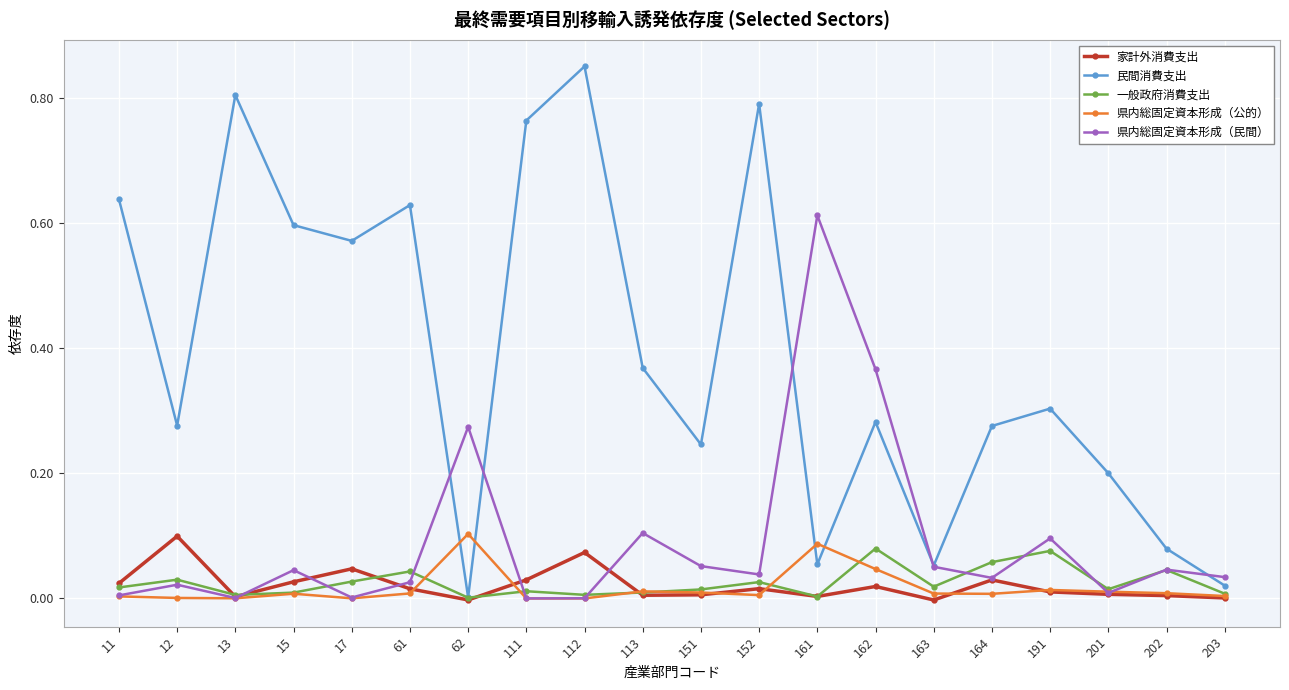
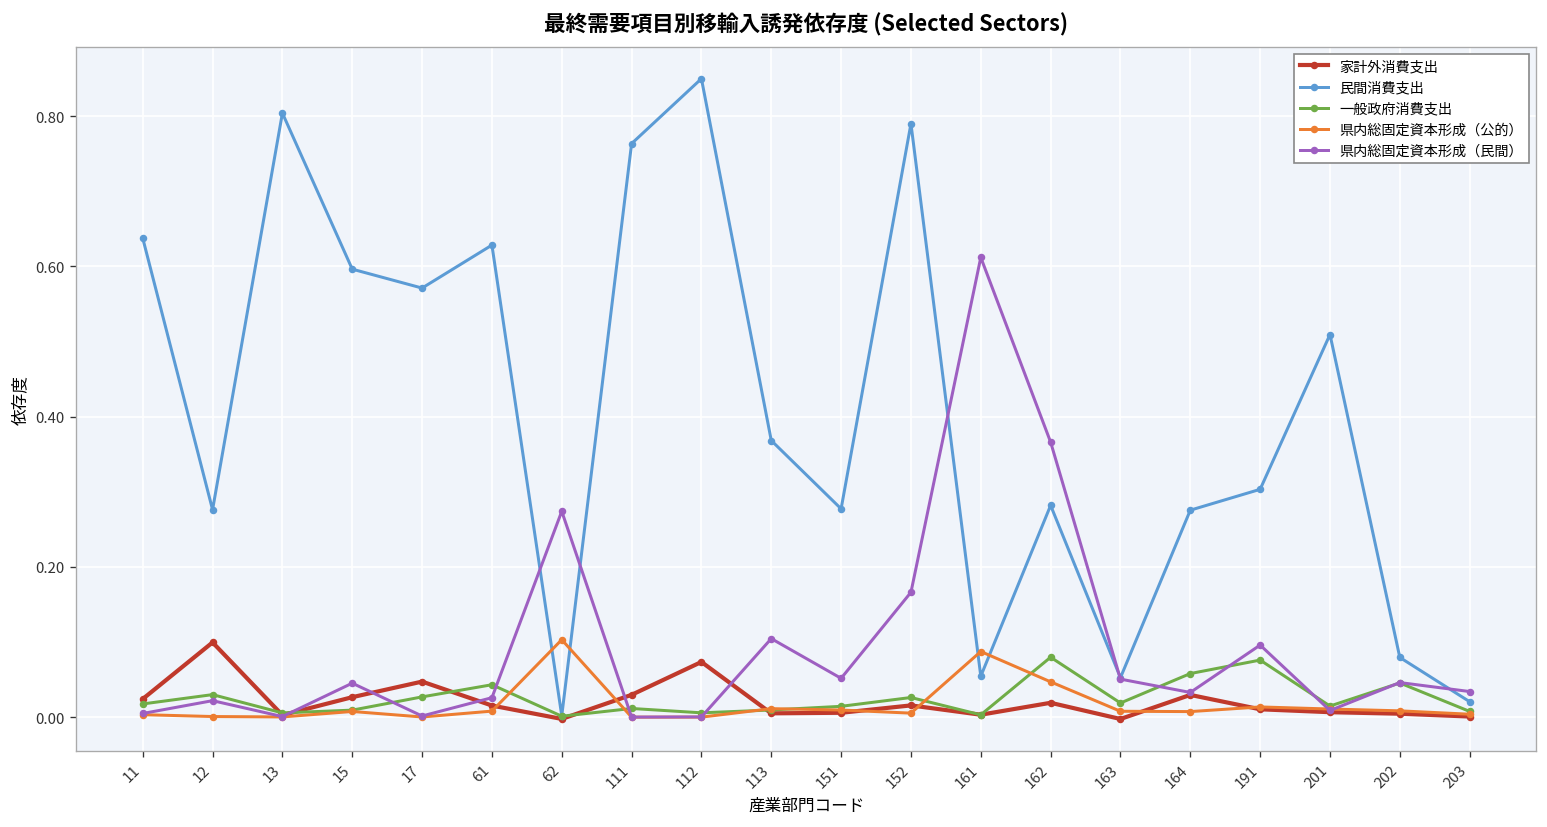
  {
    "家計外消費支出": {
      "11": 0.02,
      "12": 0.10,
      "15": 0.03,
      "17": 0.05,
      "61": 0.02,
      "111": 0.03,
      "112": 0.07,
      "113": 0.01,
      "152": 0.02,
      "162": 0.02,
      "163": 0.00
    },
    "民間消費支出": {
      "11": 0.64,
      "12": 0.28,
      "13": 0.80,
      "15": 0.60,
      "17": 0.57,
      "61": 0.63,
      "111": 0.76,
      "112": 0.85,
      "113": 0.37,
-     "151": 0.25,
+     "151": 0.28,
      "152": 0.79,
      "161": 0.05,
      "162": 0.28,
      "164": 0.28,
      "191": 0.30,
-     "201": 0.20,
+     "201": 0.51,
      "202": 0.08,
      "203": 0.02
    },
    "一般政府消費支出": {
      "11": 0.02,
      "12": 0.03,
      "17": 0.03,
      "61": 0.04,
      "111": 0.01,
      "112": 0.01,
      "151": 0.01,
      "152": 0.03,
      "162": 0.08,
      "163": 0.02,
      "164": 0.06,
      "191": 0.08
    },
    "県内総固定資本形成（公的）": {
      "12": 0.00,
      "61": 0.01,
      "62": 0.10,
      "152": 0.01,
      "161": 0.09,
      "162": 0.05,
      "163": 0.01,
      "164": 0.01
    },
    "県内総固定資本形成（民間）": {
      "12": 0.02,
      "15": 0.05,
      "61": 0.03,
      "62": 0.27,
      "113": 0.10,
      "151": 0.05,
-     "152": 0.04,
+     "152": 0.17,
      "161": 0.61,
      "162": 0.37,
      "191": 0.10,
      "203": 0.03
    }
  }
